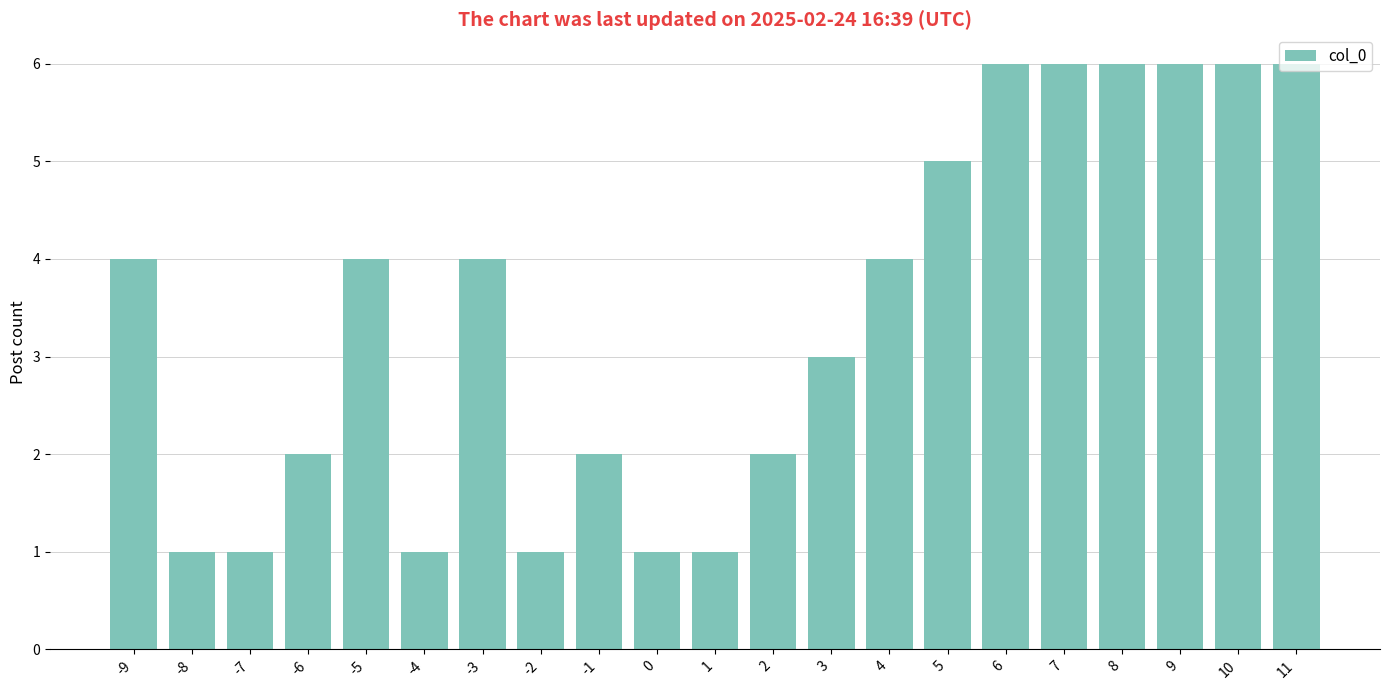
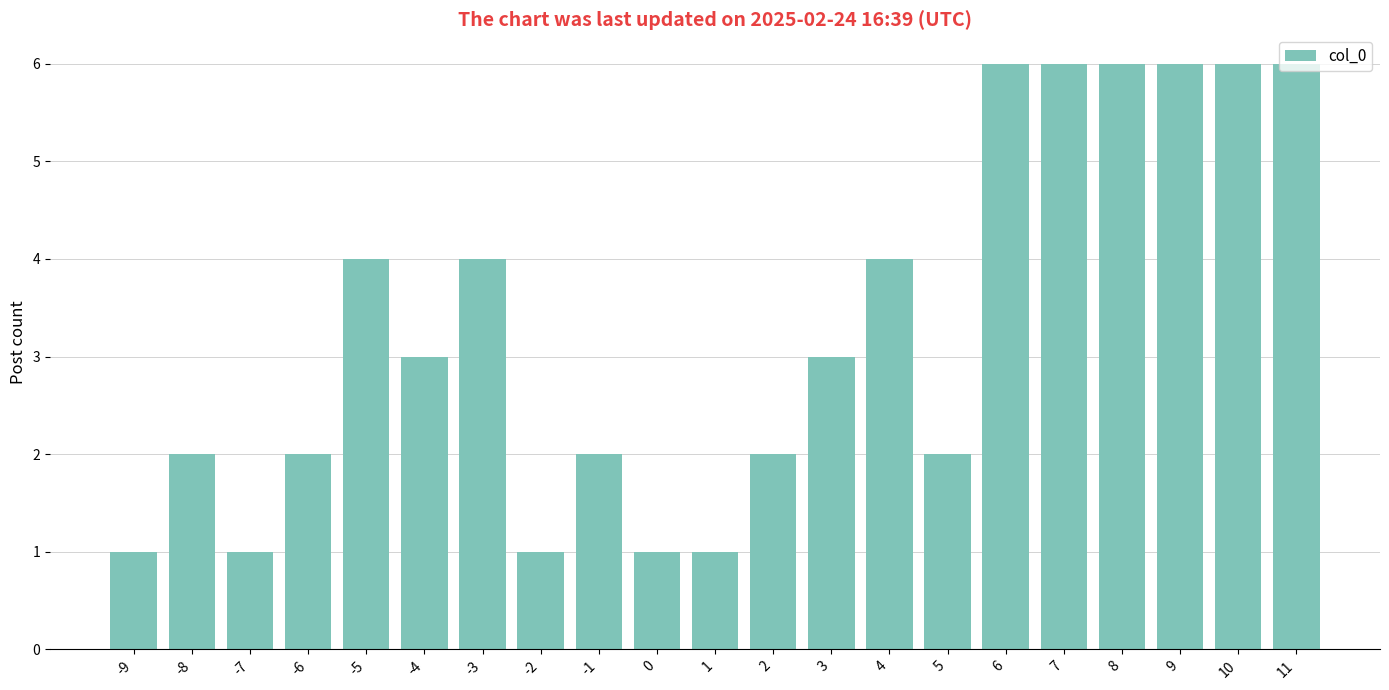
  {
-   "-9": 4,
-   "-8": 1,
+   "-9": 1,
+   "-8": 2,
    "-7": 1,
    "-6": 2,
    "-5": 4,
-   "-4": 1,
+   "-4": 3,
    "-3": 4,
    "-2": 1,
    "-1": 2,
    "0": 1,
    "1": 1,
    "2": 2,
    "3": 3,
    "4": 4,
-   "5": 5,
+   "5": 2,
    "6": 6,
    "7": 6,
    "8": 6,
    "9": 6,
    "10": 6
  }
